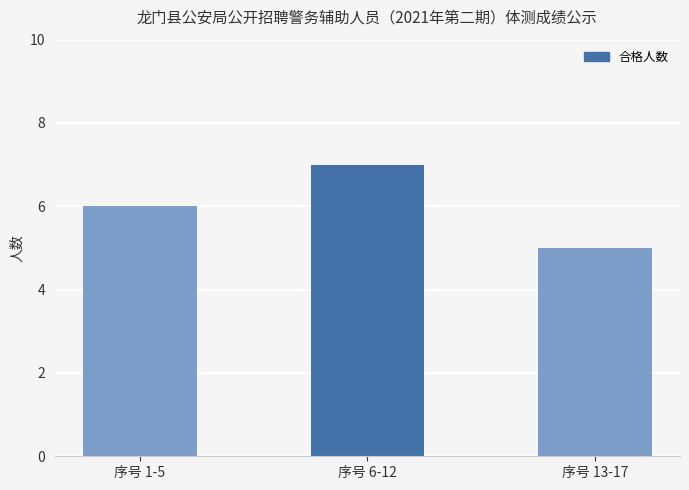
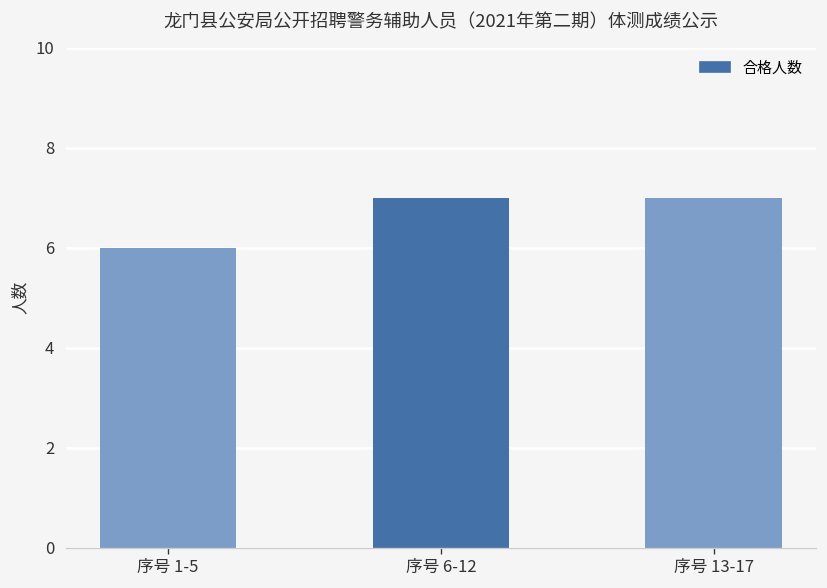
  {
    "序号 1-5": 6,
    "序号 6-12": 7,
-   "序号 13-17": 5
+   "序号 13-17": 7
  }
